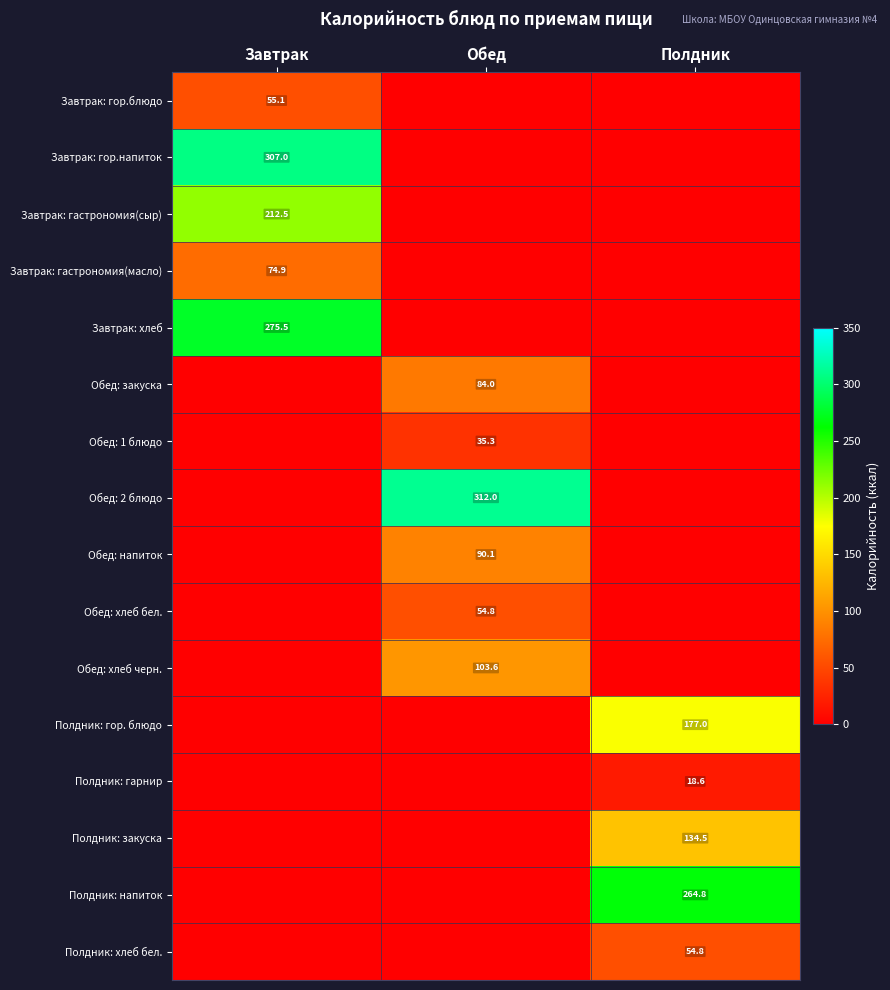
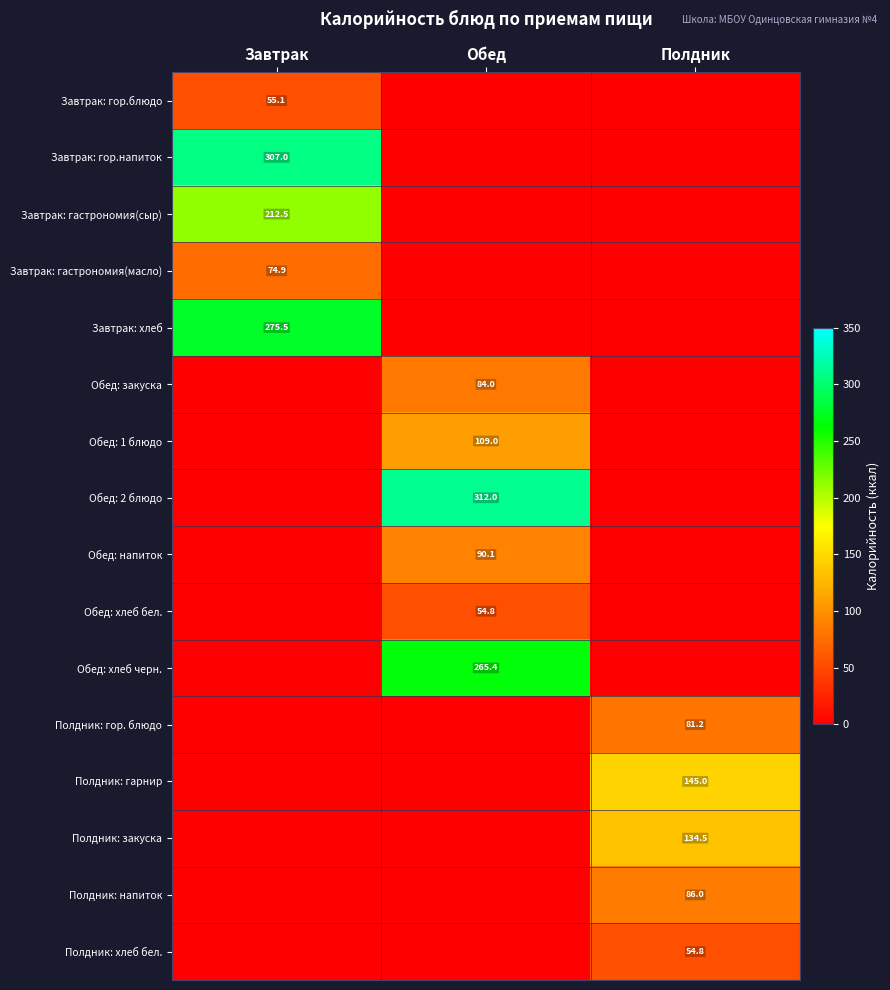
  {
    "Обед: 1 блюдо": {
-     "Обед": 35.3
+     "Обед": 109.0
    },
    "Обед: хлеб черн.": {
-     "Обед": 103.6
+     "Обед": 265.4
    },
    "Полдник: гор. блюдо": {
-     "Полдник": 177.0
+     "Полдник": 81.2
    },
    "Полдник: гарнир": {
-     "Полдник": 18.6
+     "Полдник": 145.0
    },
    "Полдник: напиток": {
-     "Полдник": 264.8
+     "Полдник": 86.0
    }
  }
